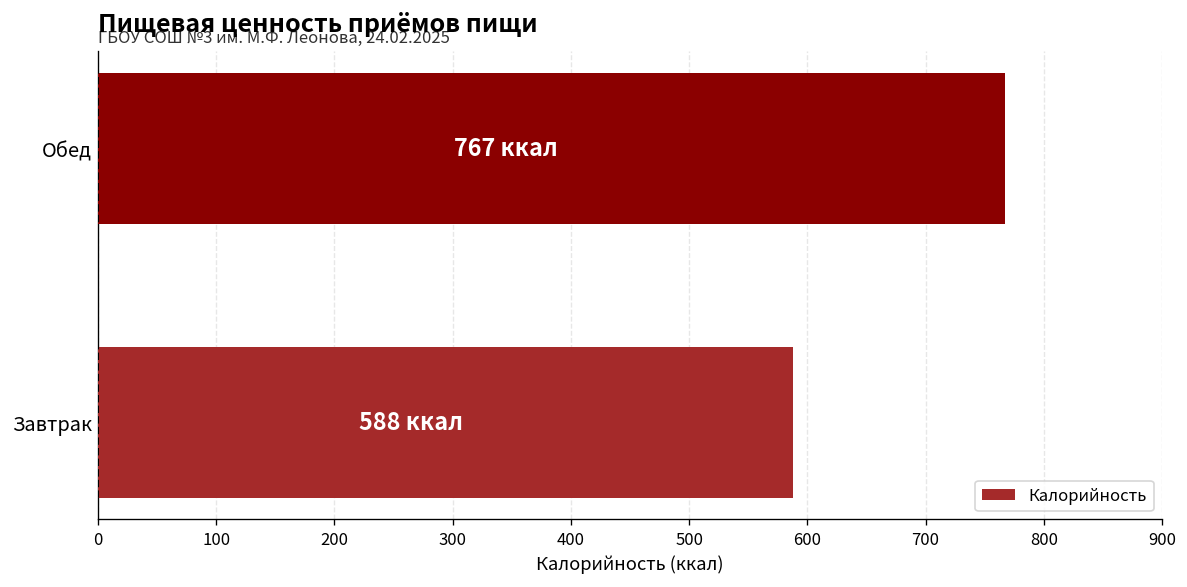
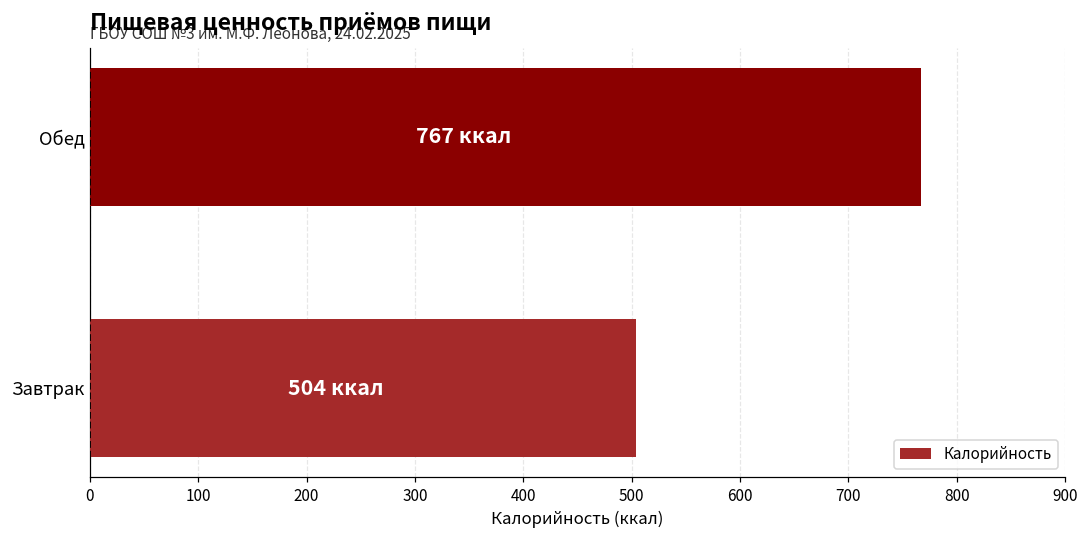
  {
    "Обед": 767,
-   "Завтрак": 588
+   "Завтрак": 504
  }
